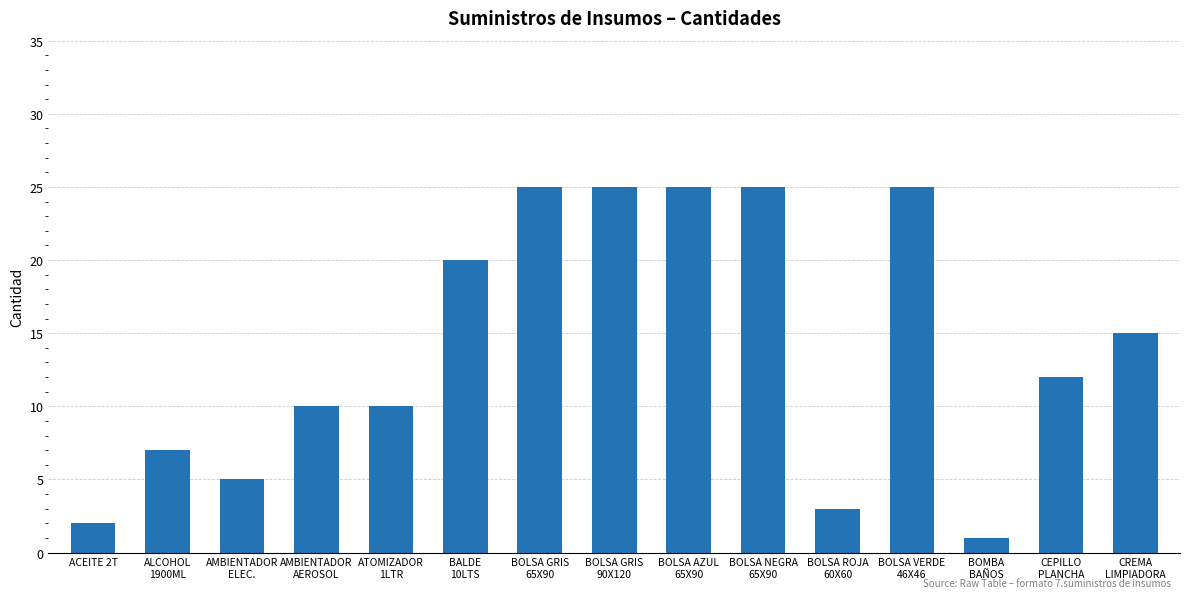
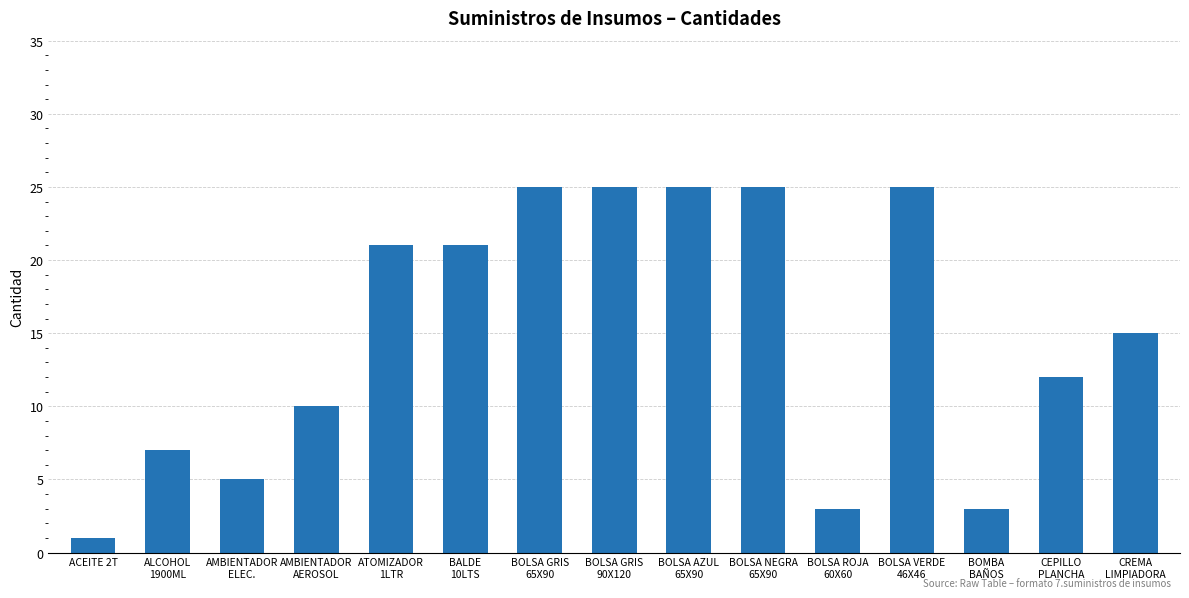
  {
-   "ACEITE 2T": 2,
+   "ACEITE 2T": 1,
    "ALCOHOL 1900ML": 7,
    "AMBIENTADOR ELEC.": 5,
    "AMBIENTADOR AEROSOL": 10,
-   "ATOMIZADOR 1LTR": 10,
-   "BALDE 10LTS": 20,
+   "ATOMIZADOR 1LTR": 21,
+   "BALDE 10LTS": 21,
    "BOLSA GRIS 65X90": 25,
    "BOLSA GRIS 90X120": 25,
    "BOLSA AZUL 65X90": 25,
    "BOLSA NEGRA 65X90": 25,
    "BOLSA ROJA 60X60": 3,
    "BOLSA VERDE 46X46": 25,
-   "BOMBA BAÑOS": 1,
+   "BOMBA BAÑOS": 3,
    "CEPILLO PLANCHA": 12,
    "CREMA LIMPIADORA": 15
  }
